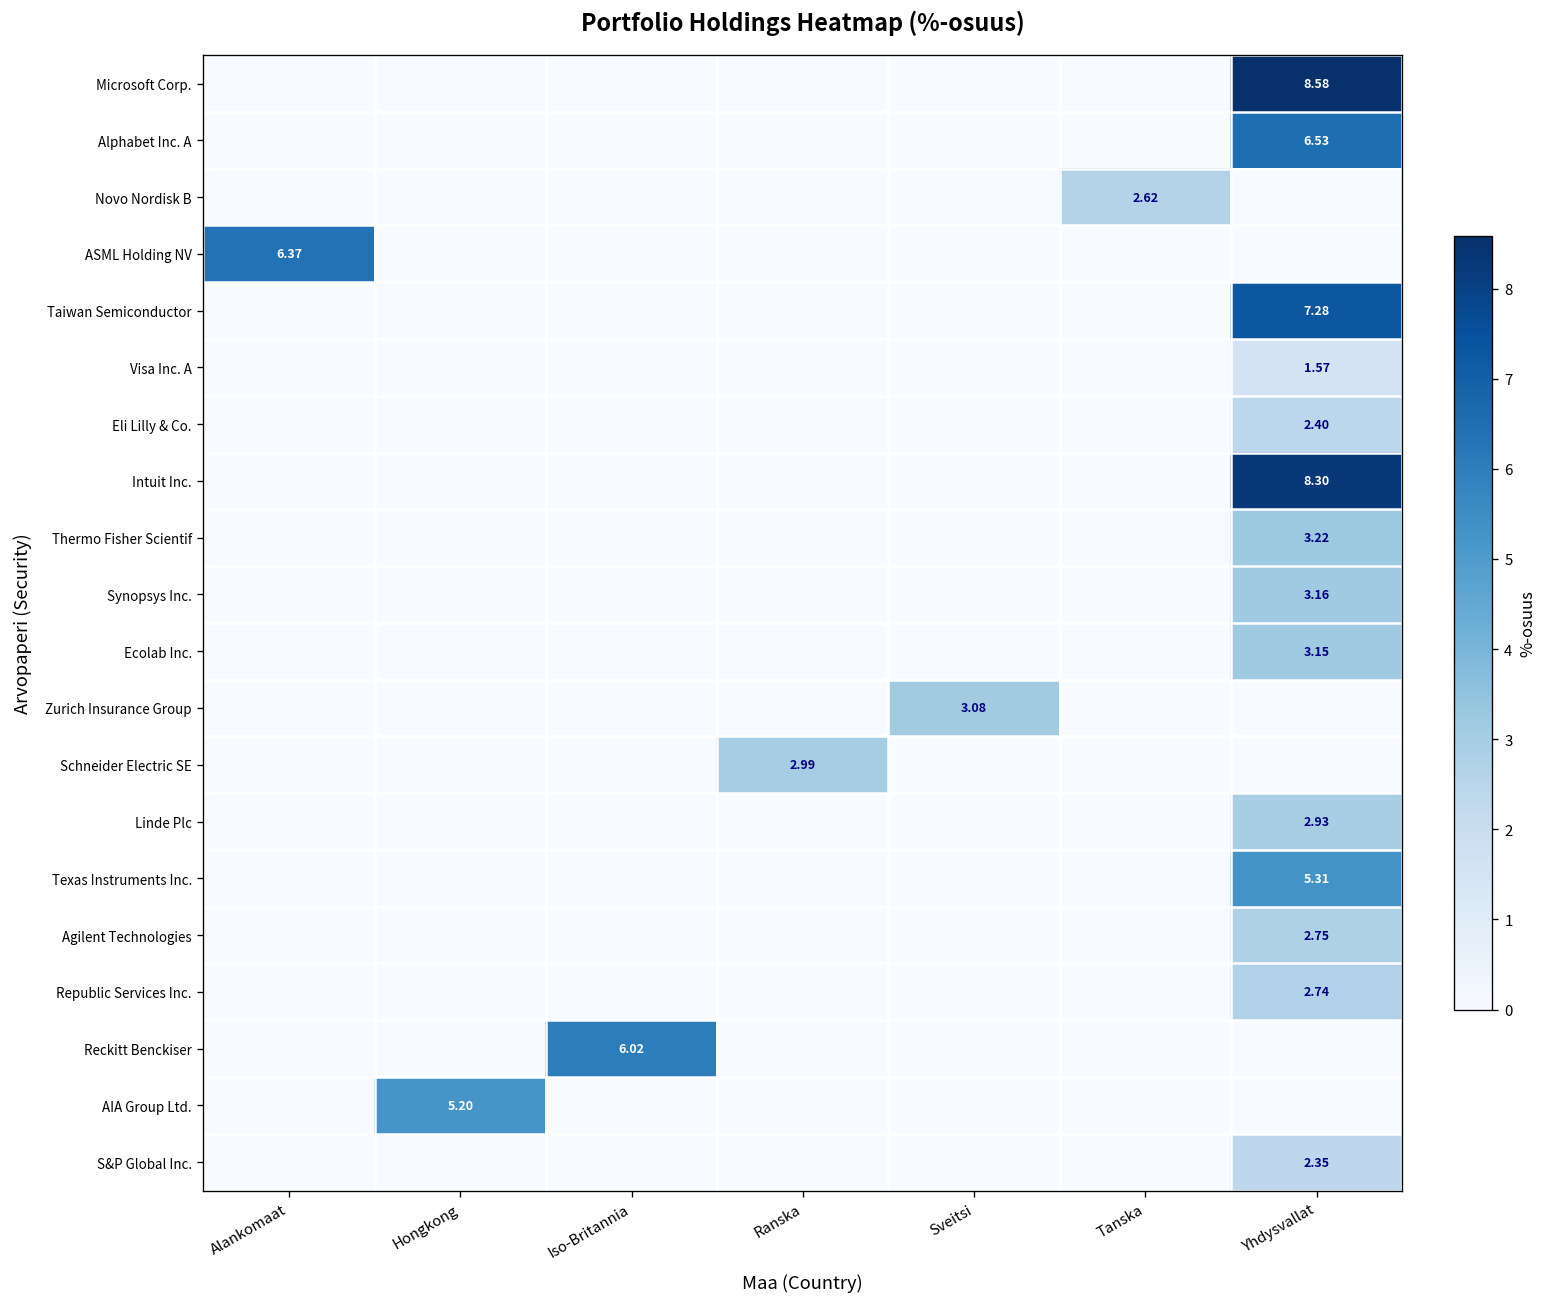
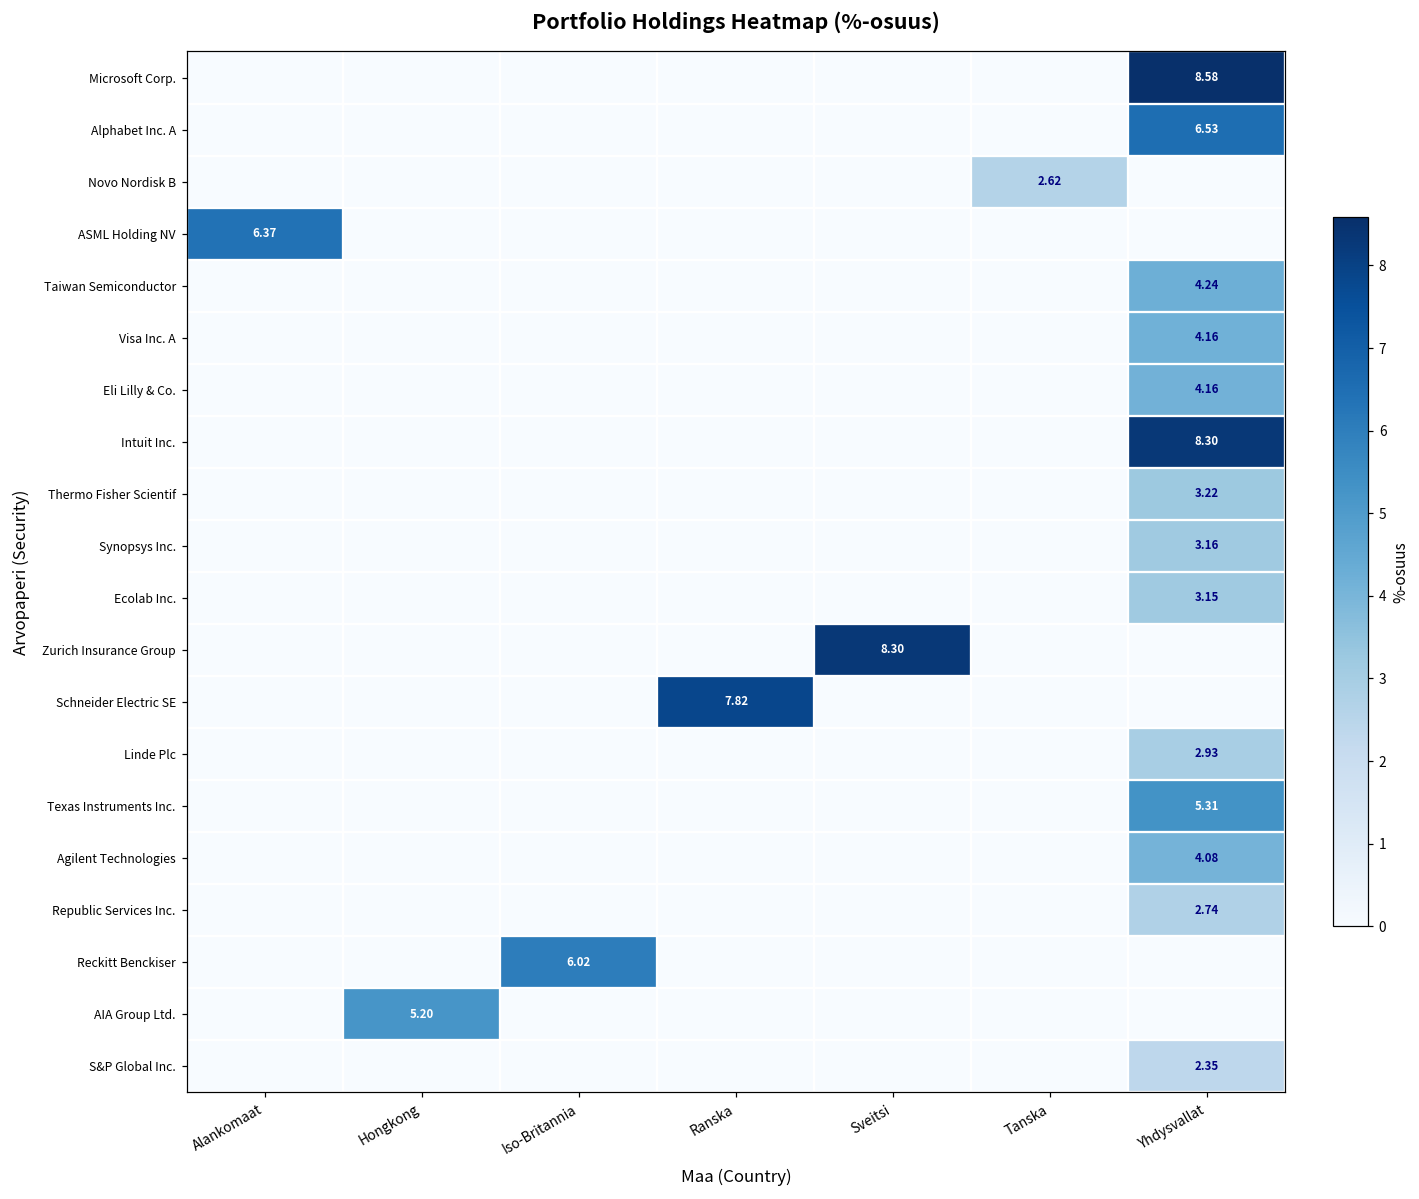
  {
    "Microsoft Corp.": {
      "Yhdysvallat": 8.58
    },
    "Alphabet Inc. A": {
      "Yhdysvallat": 6.53
    },
    "Novo Nordisk B": {
      "Tanska": 2.62
    },
    "ASML Holding NV": {
      "Alankomaat": 6.37
    },
    "Taiwan Semiconductor": {
-     "Yhdysvallat": 7.28
+     "Yhdysvallat": 4.24
    },
    "Visa Inc. A": {
-     "Yhdysvallat": 1.57
+     "Yhdysvallat": 4.16
    },
    "Eli Lilly & Co.": {
-     "Yhdysvallat": 2.40
+     "Yhdysvallat": 4.16
    },
    "Intuit Inc.": {
      "Yhdysvallat": 8.30
    },
    "Thermo Fisher Scientif": {
      "Yhdysvallat": 3.22
    },
    "Synopsys Inc.": {
      "Yhdysvallat": 3.16
    },
    "Ecolab Inc.": {
      "Yhdysvallat": 3.15
    },
    "Zurich Insurance Group": {
-     "Sveitsi": 3.08
+     "Sveitsi": 8.30
    },
    "Schneider Electric SE": {
-     "Ranska": 2.99
+     "Ranska": 7.82
    },
    "Linde Plc": {
      "Yhdysvallat": 2.93
    },
    "Texas Instruments Inc.": {
      "Yhdysvallat": 5.31
    },
    "Agilent Technologies": {
-     "Yhdysvallat": 2.75
+     "Yhdysvallat": 4.08
    },
    "Republic Services Inc.": {
      "Yhdysvallat": 2.74
    },
    "Reckitt Benckiser": {
      "Iso-Britannia": 6.02
    },
    "AIA Group Ltd.": {
      "Hongkong": 5.20
    },
    "S&P Global Inc.": {
      "Yhdysvallat": 2.35
    }
  }
